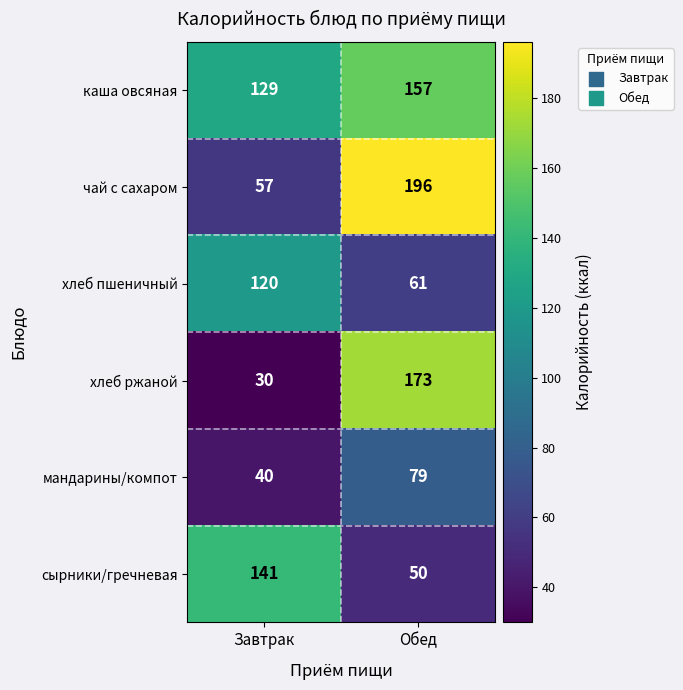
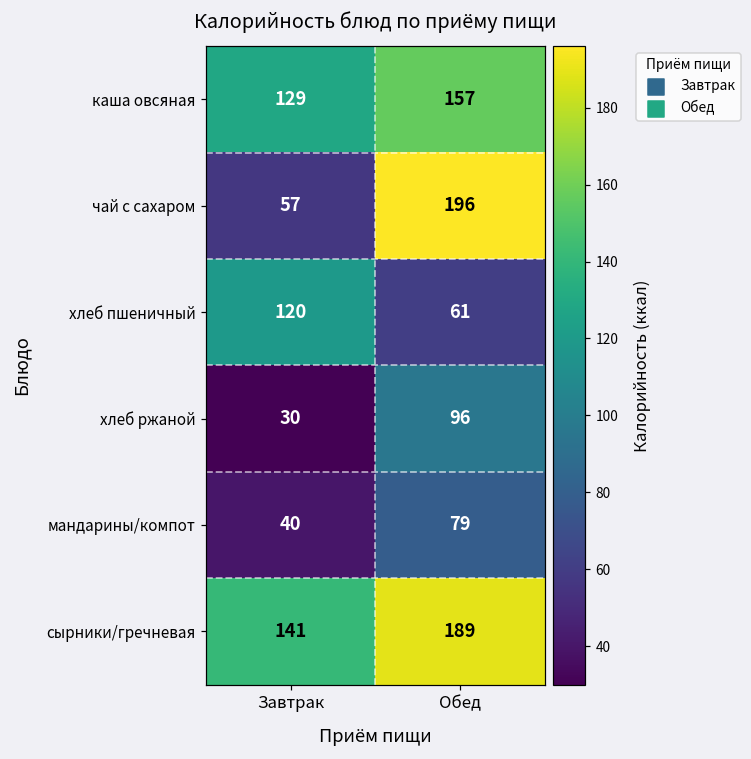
  {
    "каша овсяная": {
      "Завтрак": 129,
      "Обед": 157
    },
    "чай с сахаром": {
      "Завтрак": 57,
      "Обед": 196
    },
    "хлеб пшеничный": {
      "Завтрак": 120,
      "Обед": 61
    },
    "хлеб ржаной": {
      "Завтрак": 30,
-     "Обед": 173
+     "Обед": 96
    },
    "мандарины/компот": {
      "Завтрак": 40,
      "Обед": 79
    },
    "сырники/гречневая": {
      "Завтрак": 141,
-     "Обед": 50
+     "Обед": 189
    }
  }
